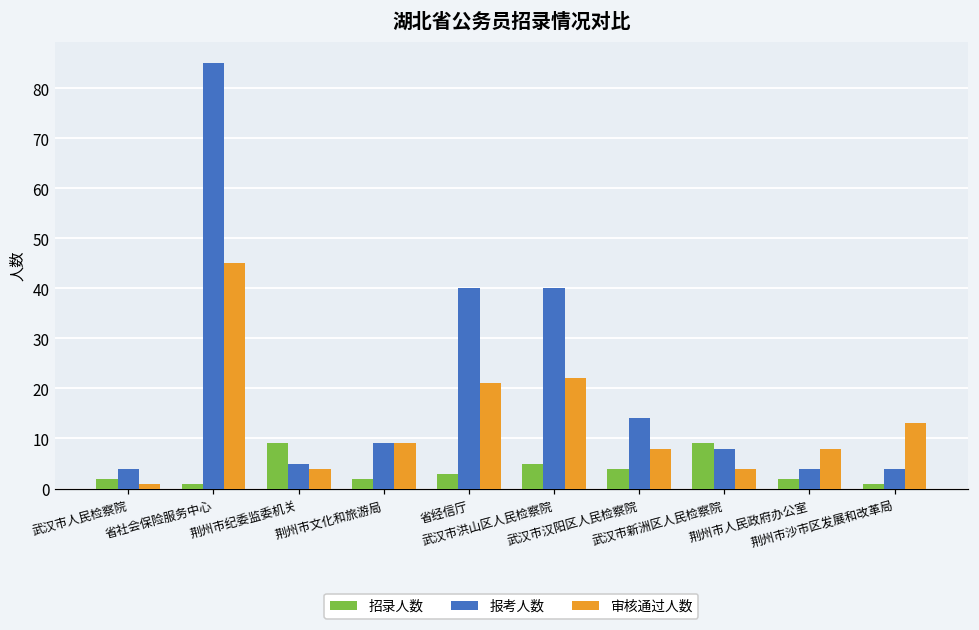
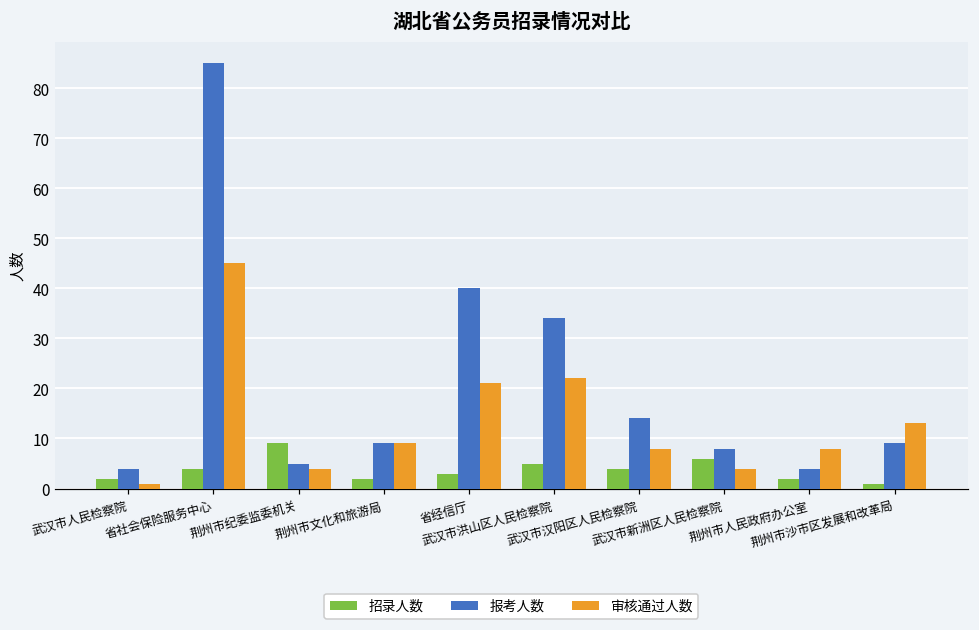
  {
    "招录人数": {
      "武汉市人民检察院": 2,
-     "省社会保险服务中心": 1,
+     "省社会保险服务中心": 4,
      "荆州市纪委监委机关": 9,
      "荆州市文化和旅游局": 2,
      "省经信厅": 3,
      "武汉市洪山区人民检察院": 5,
      "武汉市汉阳区人民检察院": 4,
-     "武汉市新洲区人民检察院": 9,
+     "武汉市新洲区人民检察院": 6,
      "荆州市人民政府办公室": 2,
      "荆州市沙市区发展和改革局": 1
    },
    "报考人数": {
      "武汉市人民检察院": 4,
      "省社会保险服务中心": 85,
      "荆州市纪委监委机关": 5,
      "荆州市文化和旅游局": 9,
      "省经信厅": 40,
-     "武汉市洪山区人民检察院": 40,
+     "武汉市洪山区人民检察院": 34,
      "武汉市汉阳区人民检察院": 14,
      "武汉市新洲区人民检察院": 8,
      "荆州市人民政府办公室": 4,
-     "荆州市沙市区发展和改革局": 4
+     "荆州市沙市区发展和改革局": 9
    },
    "审核通过人数": {
      "武汉市人民检察院": 1,
      "省社会保险服务中心": 45,
      "荆州市纪委监委机关": 4,
      "荆州市文化和旅游局": 9,
      "省经信厅": 21,
      "武汉市洪山区人民检察院": 22,
      "武汉市汉阳区人民检察院": 8,
      "武汉市新洲区人民检察院": 4,
      "荆州市人民政府办公室": 8,
      "荆州市沙市区发展和改革局": 13
    }
  }
